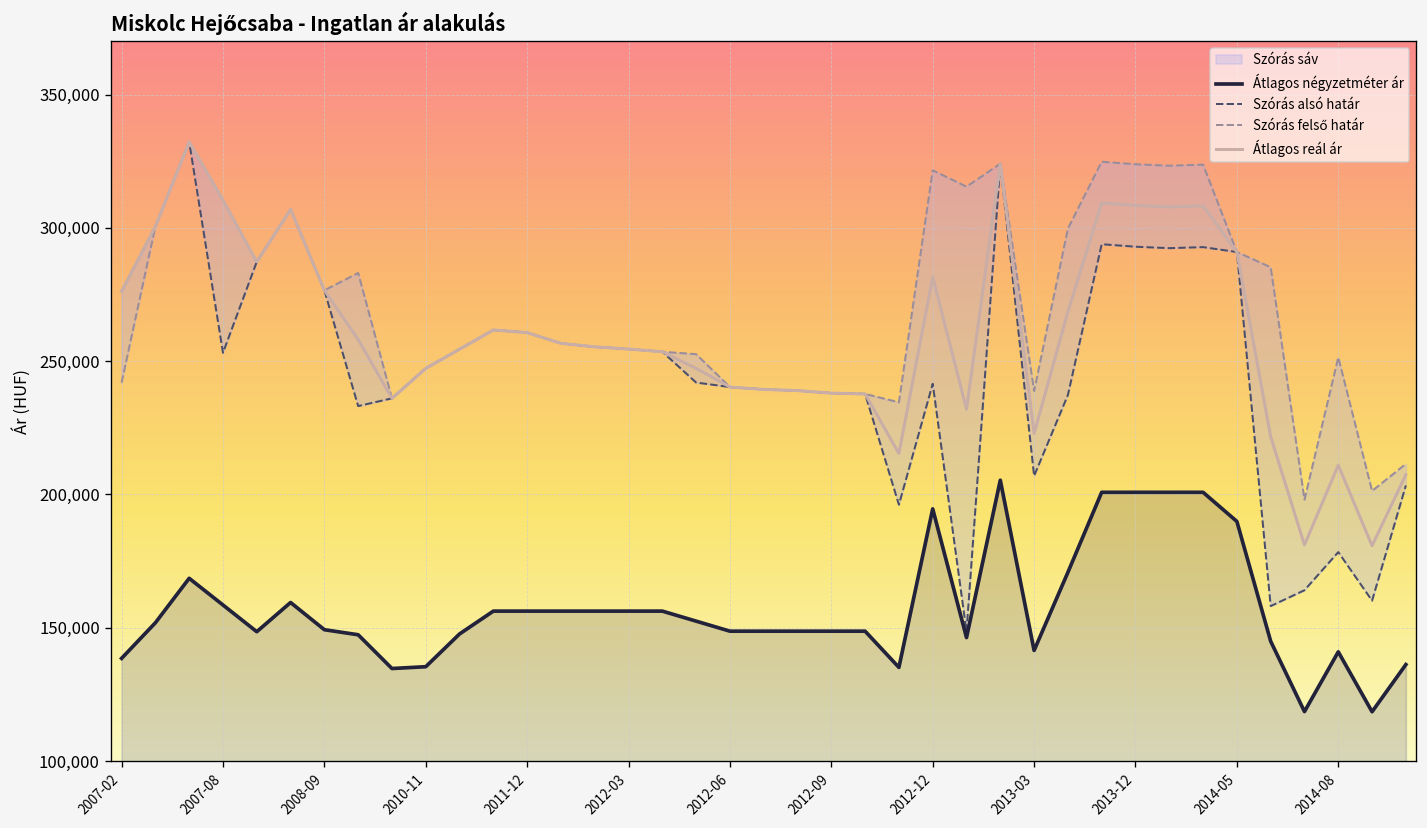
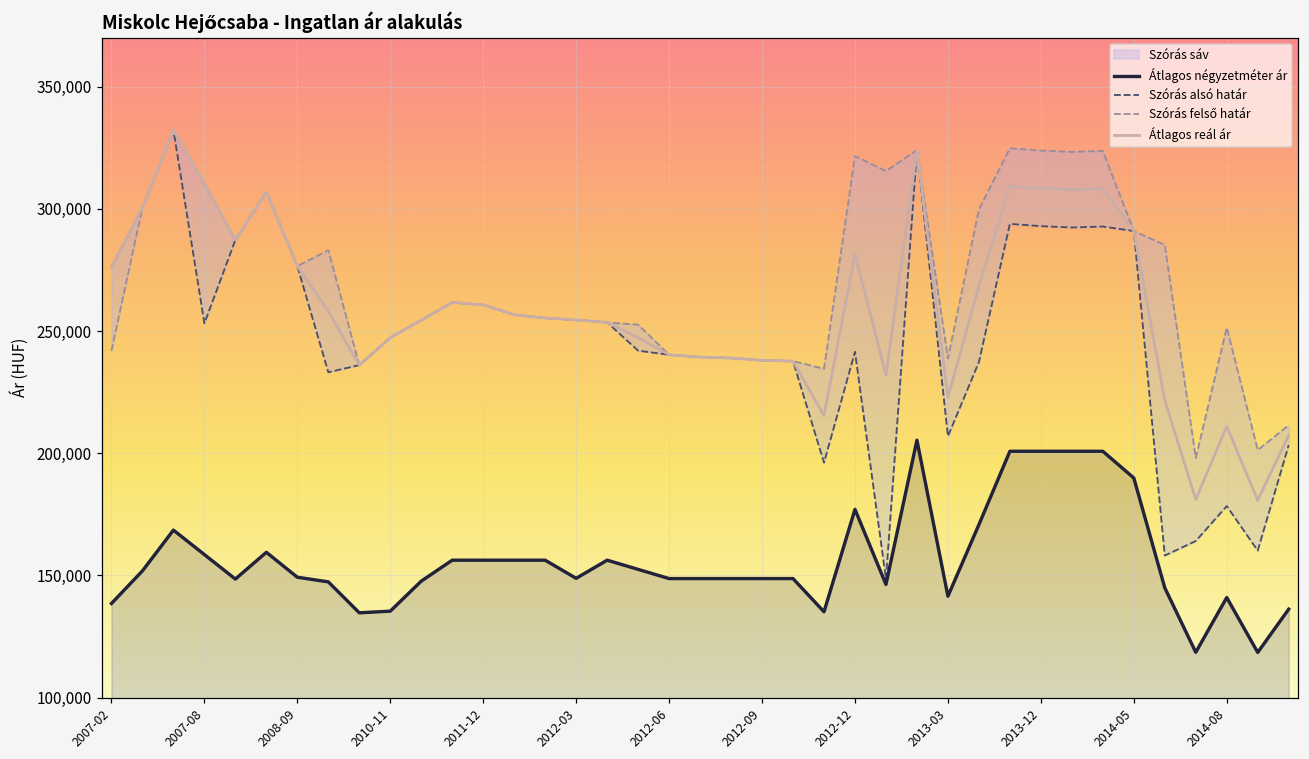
  {
    "Átlagos négyzetméter ár": {
      "2007-02": "139,000",
      "2007-08": "159,000",
      "2008-09": "149,000",
      "2010-11": "135,000",
      "2011-12": "156,000",
-     "2012-03": "156,000",
+     "2012-03": "149,000",
      "2012-06": "149,000",
      "2012-09": "149,000",
-     "2012-12": "195,000",
+     "2012-12": "177,000",
      "2013-03": "142,000",
      "2013-12": "201,000",
      "2014-05": "190,000",
      "2014-08": "141,000"
    },
    "Szórás alsó határ": {
      "2007-08": "253,000",
      "2012-12": "242,000",
      "2013-03": "207,000",
      "2013-12": "293,000",
      "2014-08": "178,000"
    }
  }
